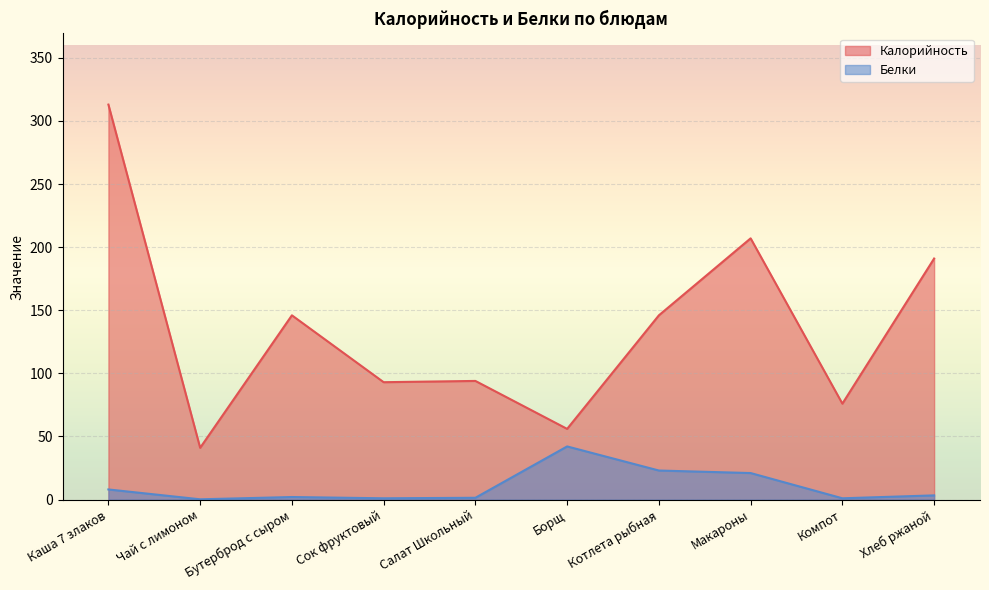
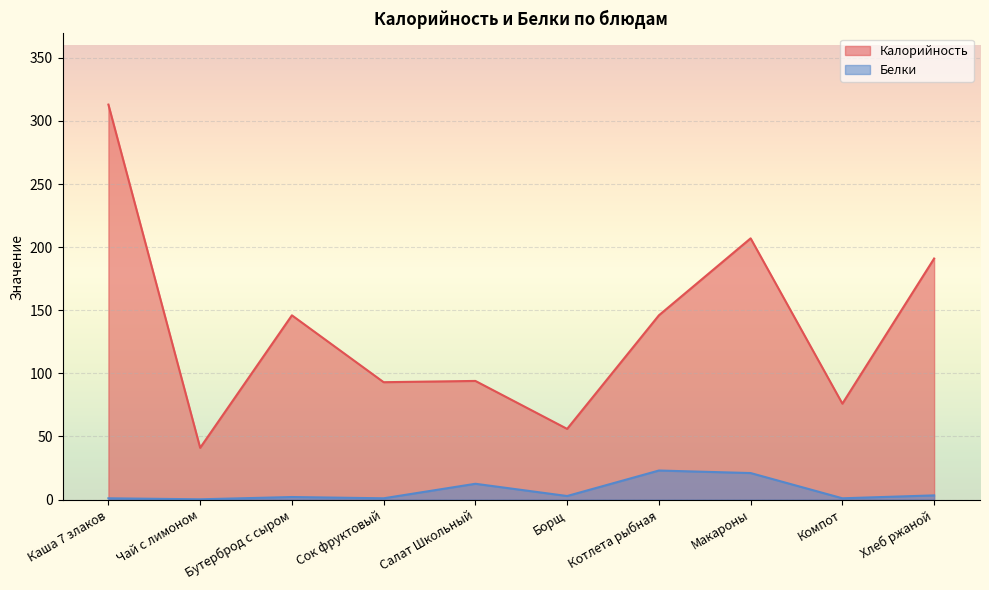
  {
    "Калорийность": {
      "Каша 7 злаков": 313,
      "Чай с лимоном": 41,
      "Бутерброд с сыром": 146,
      "Сок фруктовый": 93,
      "Салат Школьный": 94,
      "Борщ": 56,
      "Котлета рыбная": 146,
      "Макароны": 207,
      "Компот": 76,
      "Хлеб ржаной": 191
    },
    "Белки": {
-     "Каша 7 злаков": 8,
+     "Каша 7 злаков": 1,
      "Чай с лимоном": 0,
      "Бутерброд с сыром": 2,
      "Сок фруктовый": 1,
-     "Салат Школьный": 1,
-     "Борщ": 42,
+     "Салат Школьный": 13,
+     "Борщ": 3,
      "Котлета рыбная": 23,
      "Макароны": 21,
      "Компот": 1,
      "Хлеб ржаной": 3
    }
  }
